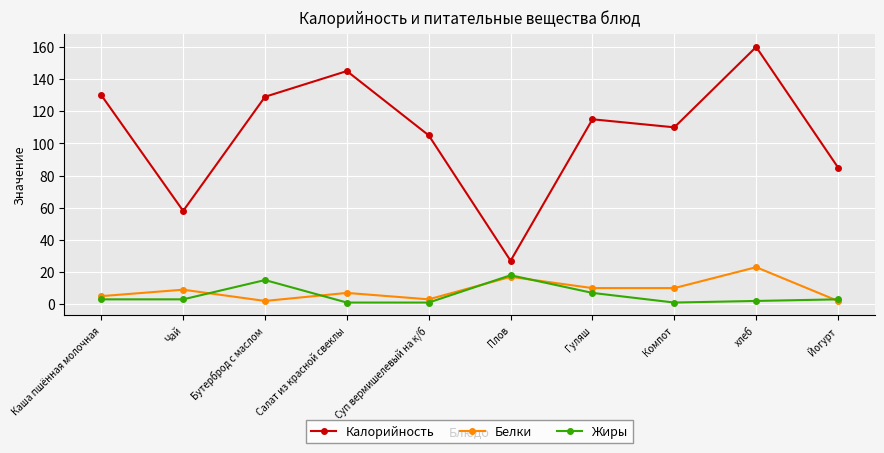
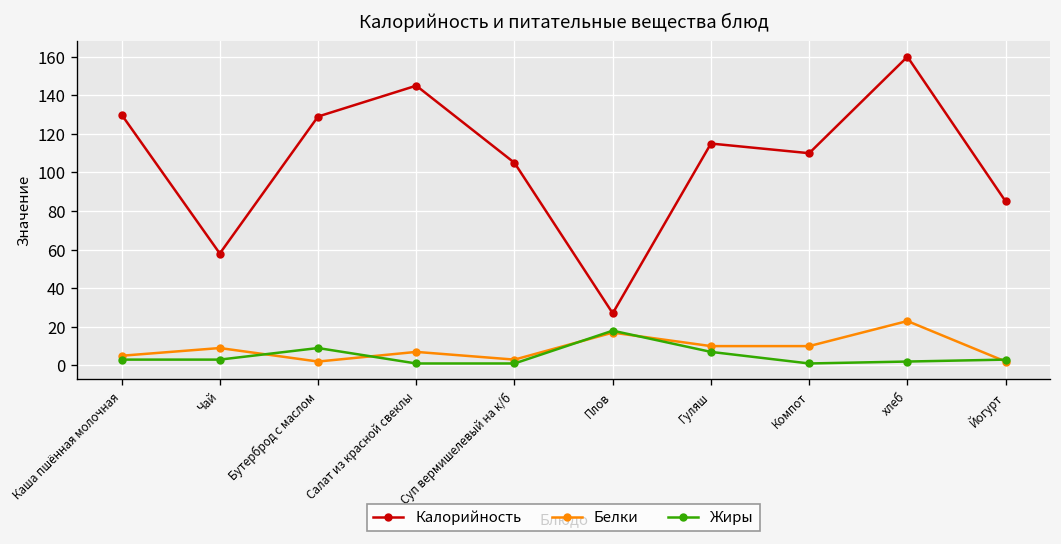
  {
    "Калорийность": {
      "Каша пшённая молочная": 130,
      "Чай": 58,
      "Бутерброд с маслом": 129,
      "Салат из красной свеклы": 145,
      "Суп вермишелевый на к/б": 105,
      "Плов": 27,
      "Гуляш": 115,
      "Компот": 110,
      "хлеб": 160,
      "Йогурт": 85
    },
    "Белки": {
      "Каша пшённая молочная": 5,
      "Чай": 9,
      "Бутерброд с маслом": 2,
      "Салат из красной свеклы": 7,
      "Суп вермишелевый на к/б": 3,
      "Гуляш": 10,
      "Компот": 10,
      "хлеб": 23
    },
    "Жиры": {
      "Каша пшённая молочная": 3,
      "Чай": 3,
-     "Бутерброд с маслом": 15,
+     "Бутерброд с маслом": 9,
      "Салат из красной свеклы": 1,
      "Суп вермишелевый на к/б": 1,
      "Гуляш": 7,
      "Компот": 1,
      "хлеб": 2
    }
  }
